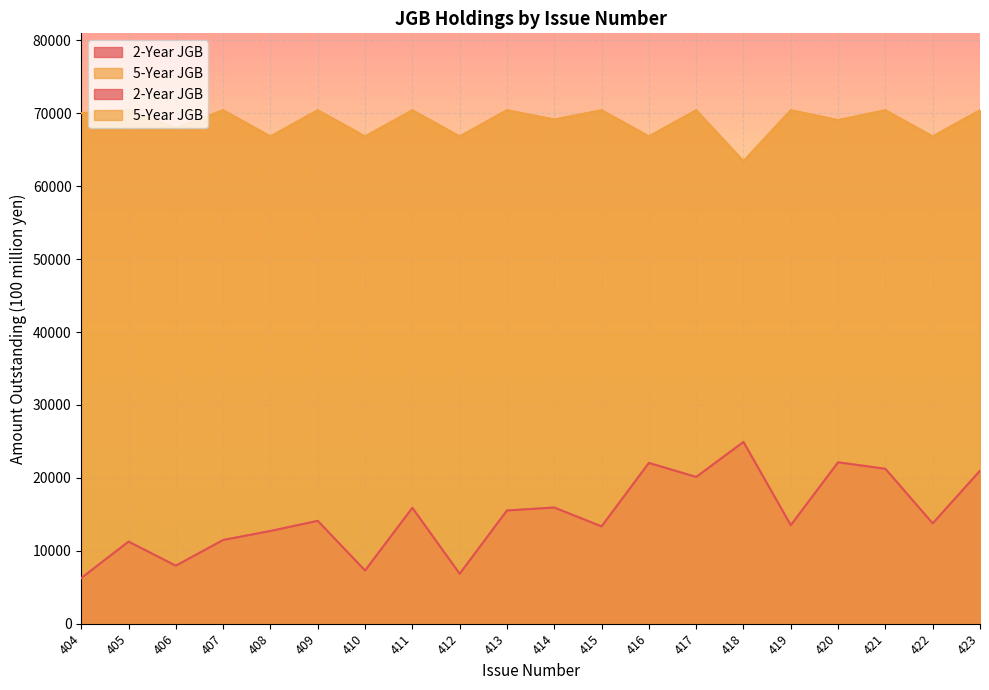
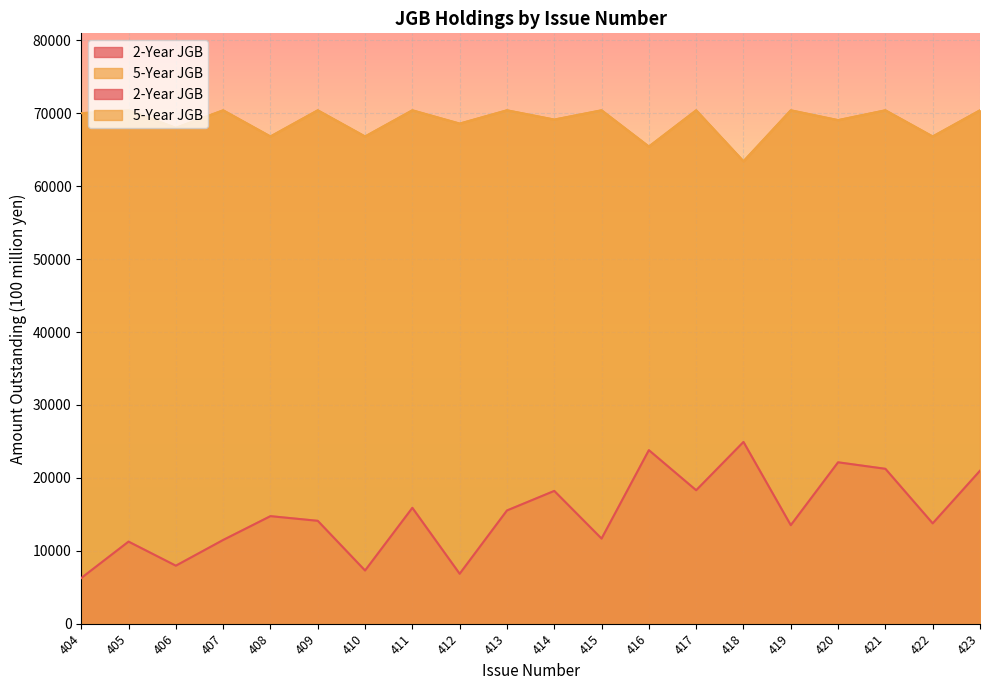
  {
    "2-Year JGB": {
      "404": 6000,
      "405": 11000,
      "406": 8000,
      "407": 11000,
-     "408": 13000,
+     "408": 15000,
      "409": 14000,
      "410": 7000,
      "411": 16000,
      "412": 7000,
      "413": 16000,
-     "414": 16000,
-     "415": 13000,
-     "416": 22000,
-     "417": 20000,
+     "414": 18000,
+     "415": 12000,
+     "416": 24000,
+     "417": 18000,
      "418": 25000,
      "419": 14000,
      "420": 22000,
      "421": 21000,
      "422": 14000,
      "423": 21000
    },
    "5-Year JGB": {
      "404": 70000,
      "407": 70000,
      "408": 67000,
      "409": 70000,
      "410": 67000,
      "411": 70000,
-     "412": 67000,
+     "412": 69000,
      "413": 70000,
      "414": 69000,
      "415": 70000,
-     "416": 67000,
+     "416": 65000,
      "417": 70000,
      "418": 63000,
      "419": 70000,
      "420": 69000,
      "421": 70000,
      "422": 67000,
      "423": 70000
    }
  }
